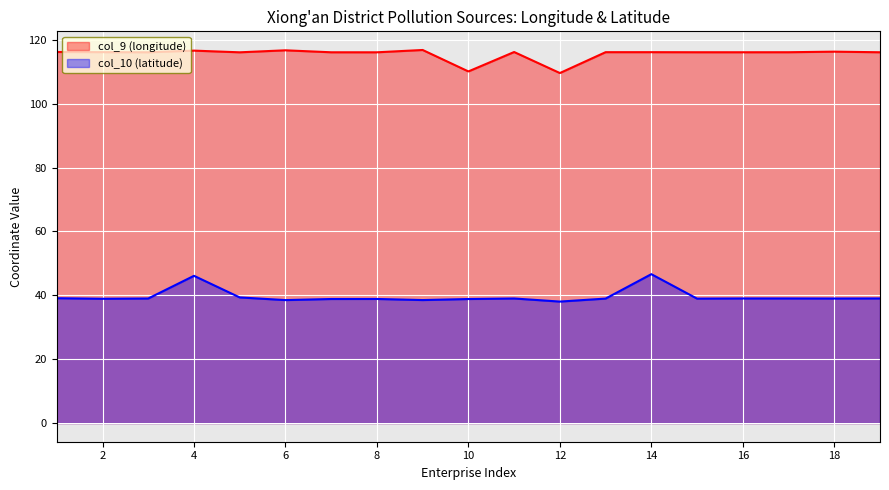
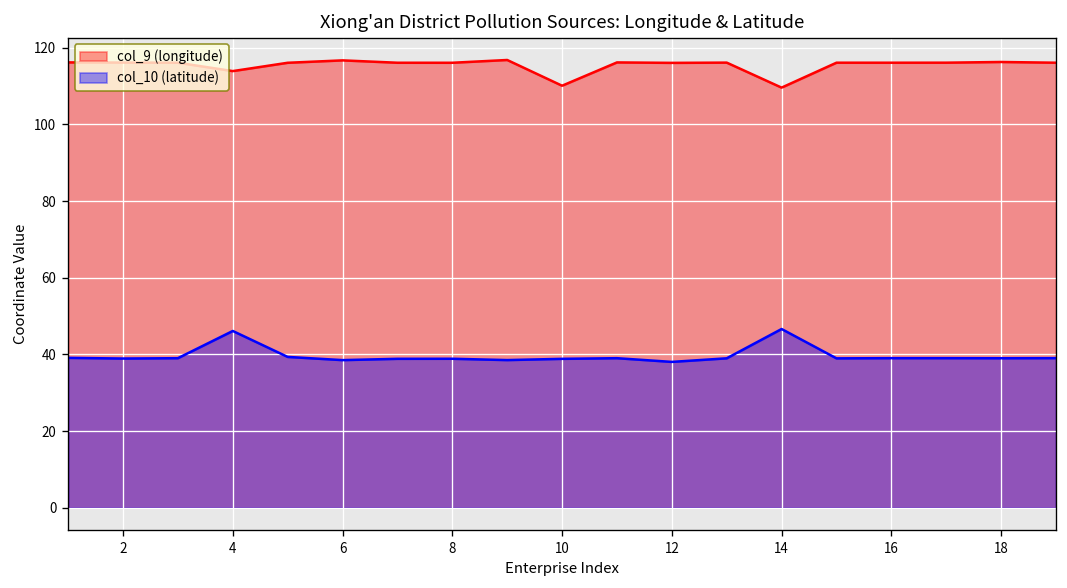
  {
    "col_9 (longitude)": {
-     "4": 117,
+     "4": 114,
      "6": 117,
      "8": 116,
      "10": 110,
-     "12": 110,
-     "14": 116,
+     "12": 116,
+     "14": 110,
      "16": 116,
      "18": 116
    },
    "col_10 (latitude)": {
      "2": 39,
      "4": 46,
      "6": 39,
      "8": 39,
      "10": 39,
      "12": 38,
      "14": 47,
      "16": 39,
      "18": 39
    }
  }
